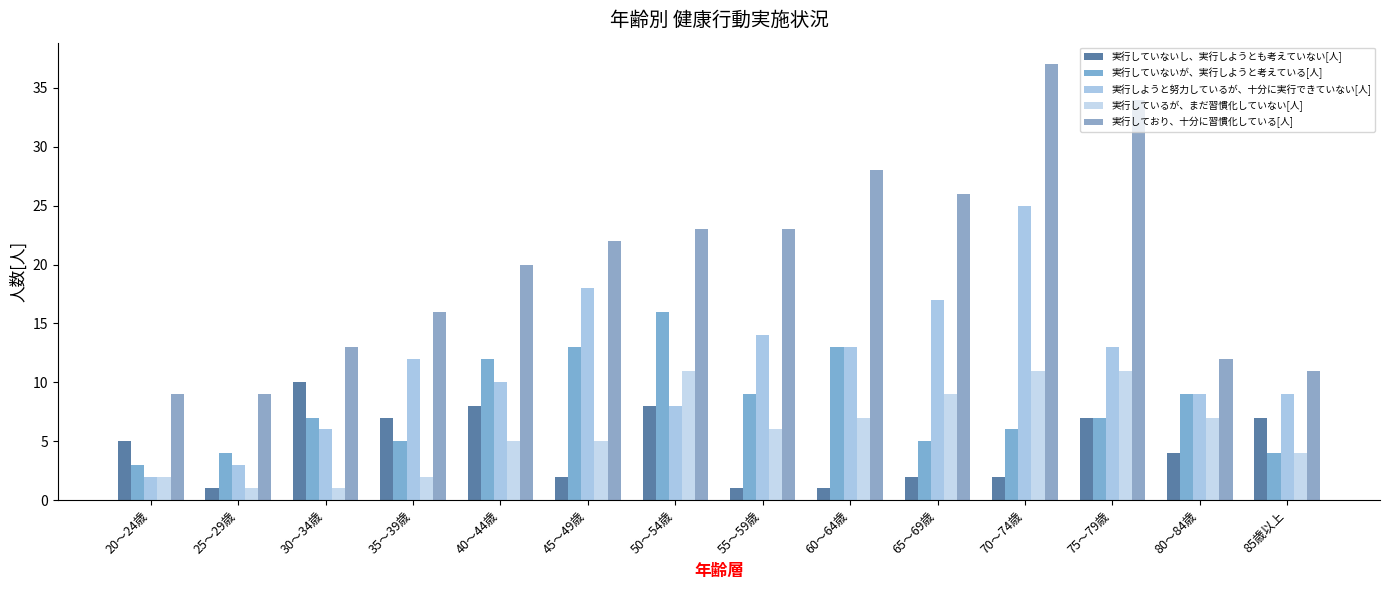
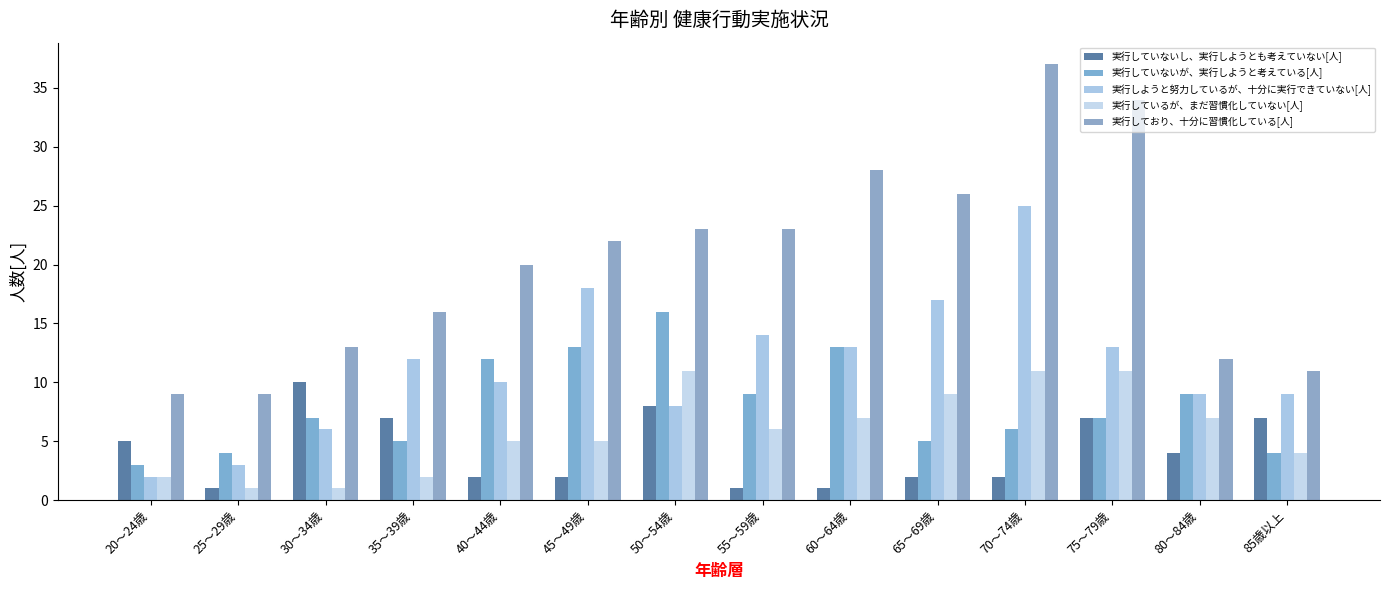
  {
    "実行していないし、実行しようとも考えていない[人]": {
      "20～24歳": 5,
      "25～29歳": 1,
      "30～34歳": 10,
      "35～39歳": 7,
-     "40～44歳": 8,
+     "40～44歳": 2,
      "45～49歳": 2,
      "50～54歳": 8,
      "55～59歳": 1,
      "60～64歳": 1,
      "65～69歳": 2,
      "70～74歳": 2,
      "75～79歳": 7,
      "80～84歳": 4,
      "85歳以上": 7
    }
  }
